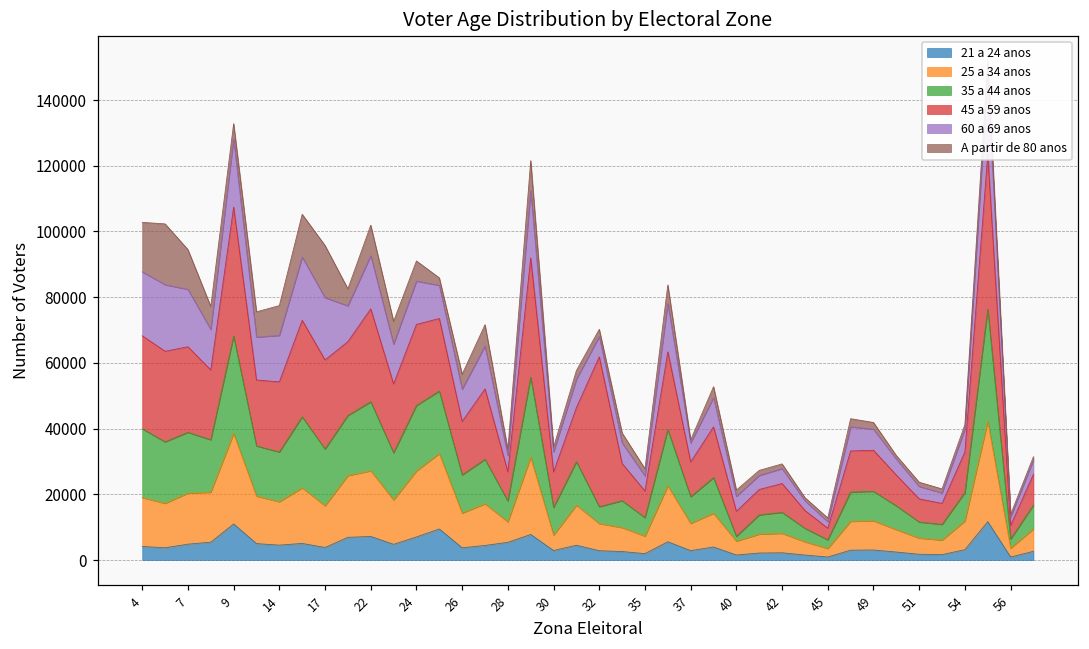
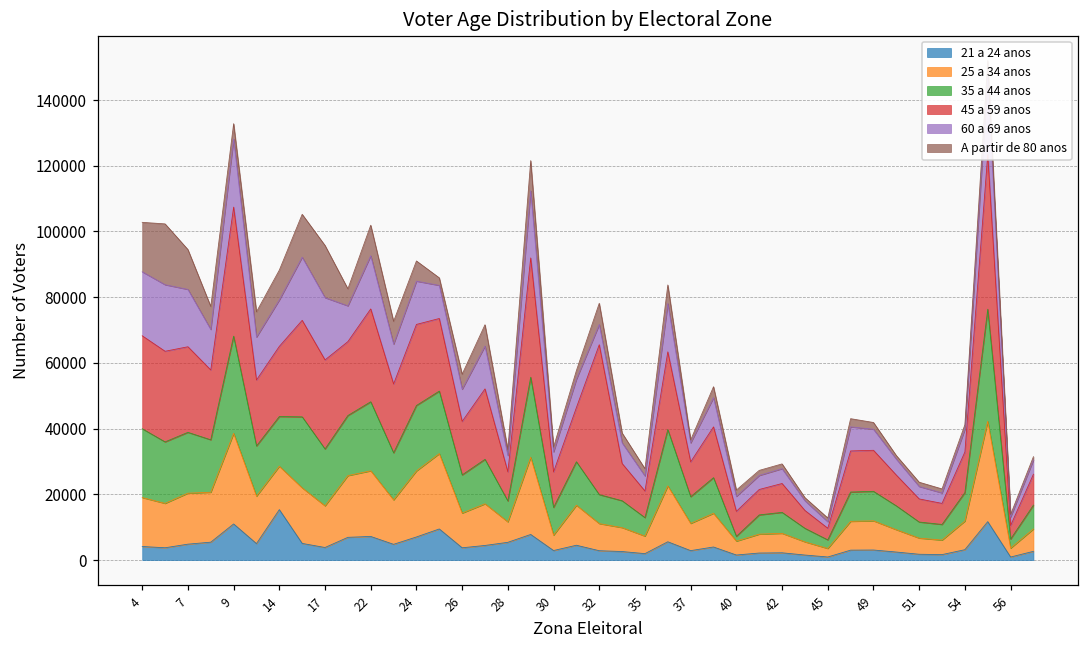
  {
    "21 a 24 anos": {
      "4": 4000,
-     "14": 5000,
+     "14": 15000,
      "22": 7000,
      "24": 7000,
      "26": 4000,
      "28": 5000,
      "30": 3000,
      "32": 3000,
      "40": 2000,
      "42": 2000,
      "45": 1000,
      "49": 3000,
      "51": 2000,
      "54": 3000,
      "56": 1000
    },
    "25 a 34 anos": {
      "4": 15000,
      "14": 13000,
      "22": 20000,
      "24": 20000,
      "26": 11000,
      "28": 6000,
      "30": 5000,
      "32": 8000,
      "40": 4000,
      "42": 6000,
      "45": 3000,
      "49": 9000,
      "51": 5000,
      "54": 9000,
      "56": 3000
    },
    "35 a 44 anos": {
      "4": 21000,
      "14": 15000,
      "22": 21000,
      "24": 20000,
      "26": 12000,
      "28": 6000,
      "30": 8000,
-     "32": 5000,
+     "32": 9000,
      "40": 1000,
      "42": 6000,
      "45": 3000,
      "49": 9000,
      "51": 5000,
      "54": 9000,
      "56": 3000
    },
    "45 a 59 anos": {
      "4": 28000,
      "14": 21000,
      "22": 28000,
      "24": 25000,
      "26": 16000,
      "28": 9000,
      "30": 11000,
      "32": 46000,
      "40": 8000,
      "42": 9000,
      "45": 4000,
      "49": 12000,
      "51": 7000,
      "54": 12000,
      "56": 4000
    },
    "60 a 69 anos": {
      "4": 19000,
      "14": 14000,
      "22": 16000,
      "24": 13000,
      "26": 10000,
      "28": 5000,
      "30": 6000,
      "32": 6000,
      "40": 5000,
      "42": 5000,
      "45": 2000,
      "49": 6000,
      "51": 4000,
      "54": 7000
    },
    "A partir de 80 anos": {
      "4": 15000,
      "14": 9000,
      "22": 9000,
      "24": 6000,
      "26": 5000,
      "28": 2000,
      "30": 1000,
-     "32": 2000,
+     "32": 6000,
      "40": 2000,
      "42": 1000,
      "45": 1000,
      "49": 2000,
      "51": 1000,
      "54": 1000
    }
  }
